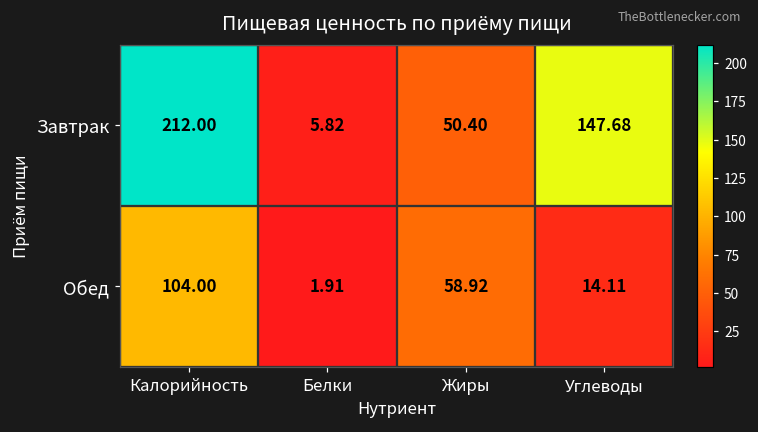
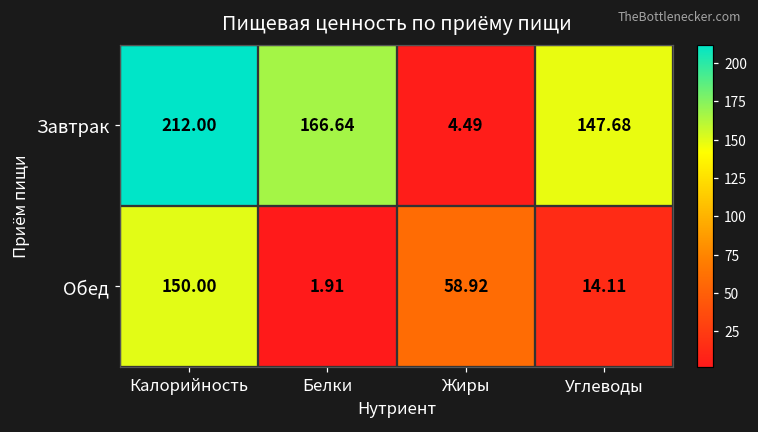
  {
    "Завтрак": {
      "Калорийность": 212.00,
-     "Белки": 5.82,
-     "Жиры": 50.40,
+     "Белки": 166.64,
+     "Жиры": 4.49,
      "Углеводы": 147.68
    },
    "Обед": {
-     "Калорийность": 104.00,
+     "Калорийность": 150.00,
      "Белки": 1.91,
      "Жиры": 58.92,
      "Углеводы": 14.11
    }
  }
